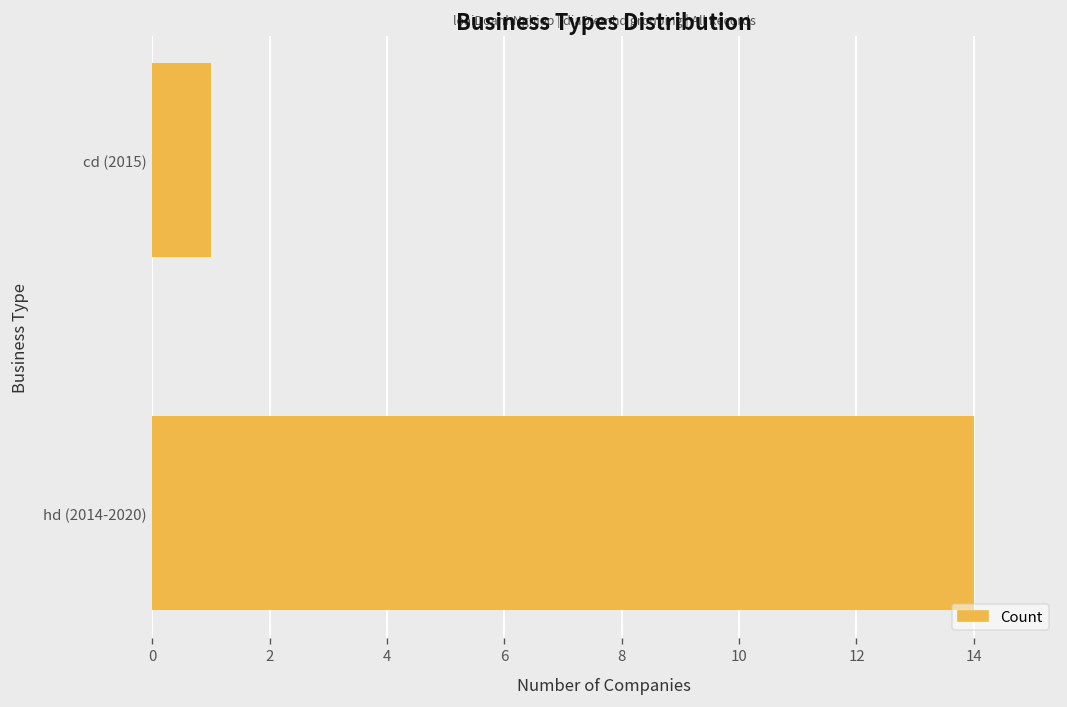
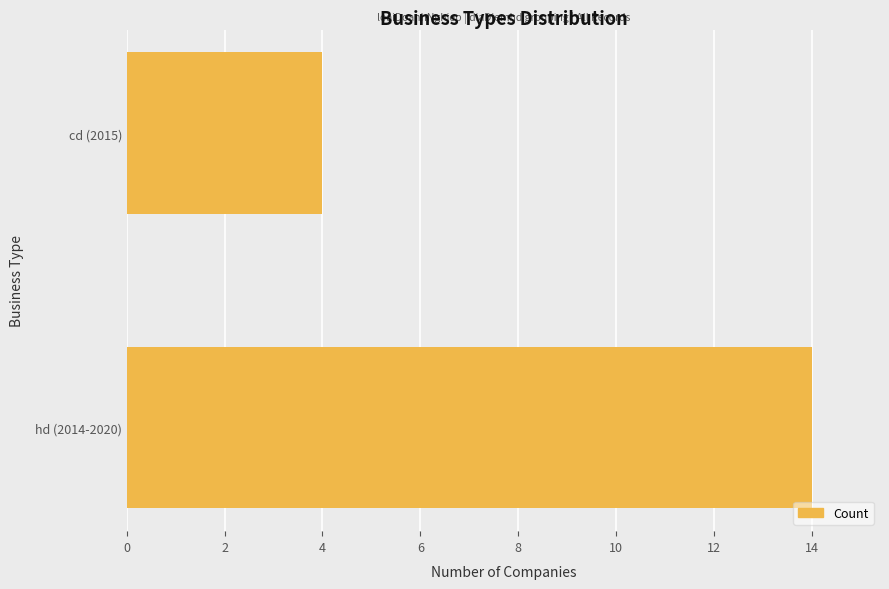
  {
-   "cd (2015)": 1,
+   "cd (2015)": 4,
    "hd (2014-2020)": 14
  }
